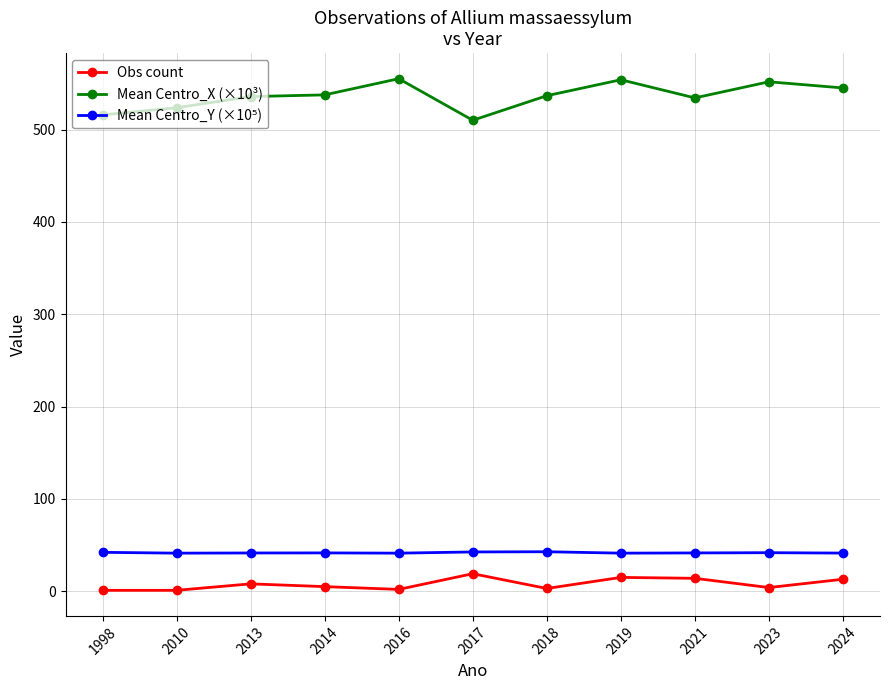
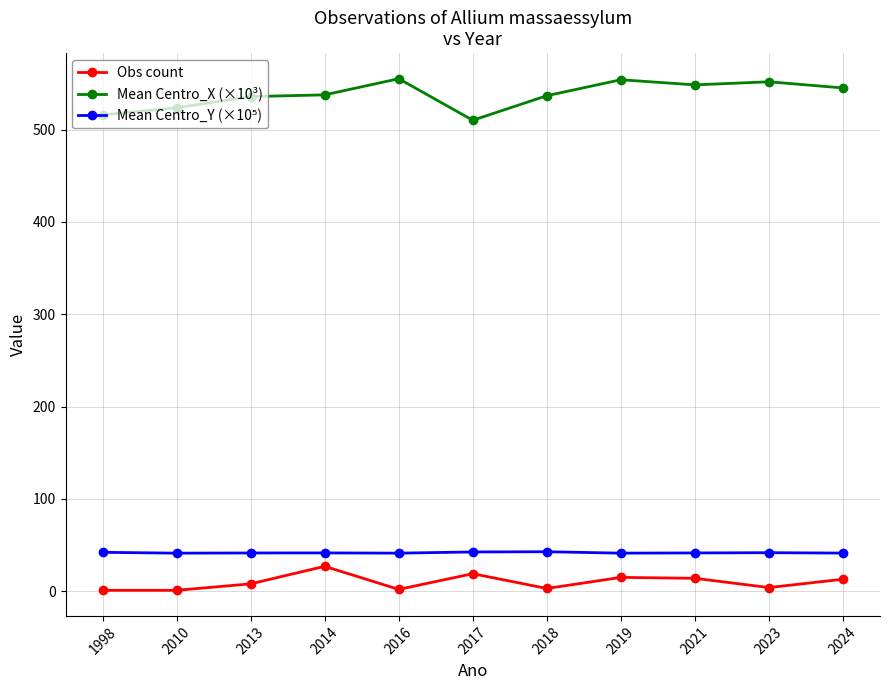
  {
    "Obs count": {
      "1998": 0,
      "2010": 0,
      "2013": 10,
-     "2014": 10,
+     "2014": 30,
      "2016": 0,
      "2017": 20,
      "2018": 0,
      "2019": 20,
      "2021": 10,
      "2023": 0,
      "2024": 10
    },
    "Mean Centro_X (×10³)": {
      "2014": 540,
      "2016": 560,
      "2017": 510,
      "2018": 540,
      "2019": 550,
-     "2021": 530,
+     "2021": 550,
      "2023": 550,
      "2024": 550
    },
    "Mean Centro_Y (×10⁵)": {
      "1998": 40,
      "2010": 40,
      "2013": 40,
      "2014": 40,
      "2016": 40,
      "2017": 40,
      "2018": 40,
      "2019": 40,
      "2021": 40,
      "2023": 40,
      "2024": 40
    }
  }
